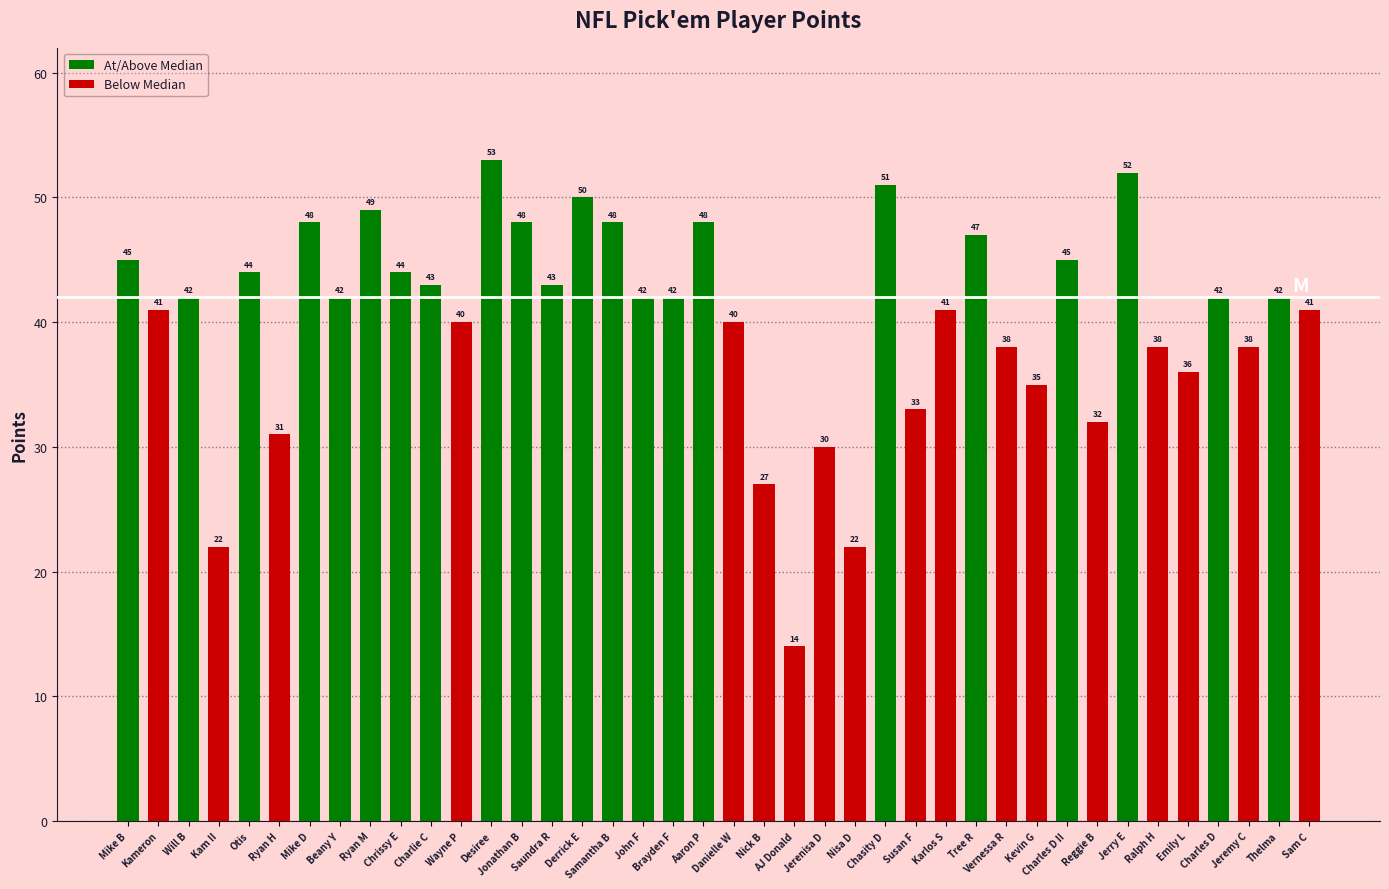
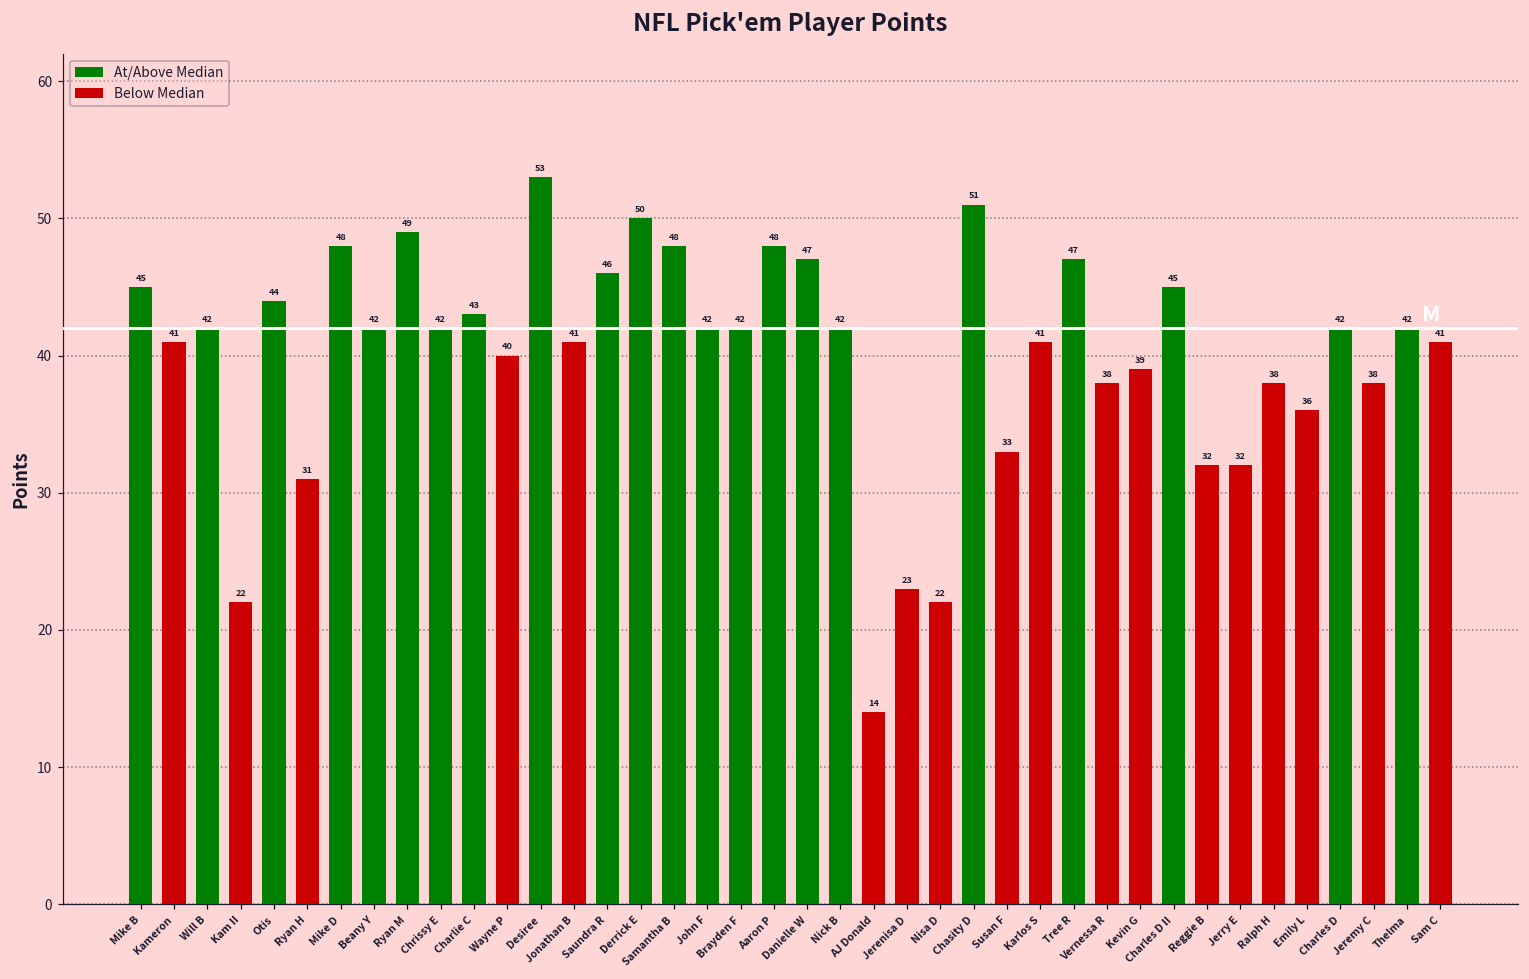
  {
    "Mike B": 45,
    "Kameron": 41,
    "Will B": 42,
    "Kam II": 22,
    "Otis": 44,
    "Ryan H": 31,
    "Mike D": 48,
    "Beany Y": 42,
    "Ryan M": 49,
-   "Chrissy E": 44,
+   "Chrissy E": 42,
    "Charlie C": 43,
    "Wayne P": 40,
    "Desiree": 53,
-   "Jonathan B": 48,
-   "Saundra R": 43,
+   "Jonathan B": 41,
+   "Saundra R": 46,
    "Derrick E": 50,
    "Samantha B": 48,
    "John F": 42,
    "Brayden F": 42,
    "Aaron P": 48,
-   "Danielle W": 40,
-   "Nick B": 27,
+   "Danielle W": 47,
+   "Nick B": 42,
    "AJ Donald": 14,
-   "Jerenisa D": 30,
+   "Jerenisa D": 23,
    "Nisa D": 22,
    "Chasity D": 51,
    "Susan F": 33,
    "Karlos S": 41,
    "Tree R": 47,
    "Vernessa R": 38,
-   "Kevin G": 35,
+   "Kevin G": 39,
    "Charles D II": 45,
    "Reggie B": 32,
-   "Jerry E": 52,
+   "Jerry E": 32,
    "Ralph H": 38,
    "Emily L": 36,
    "Charles D": 42,
    "Jeremy C": 38,
    "Thelma": 42,
    "Sam C": 41
  }
